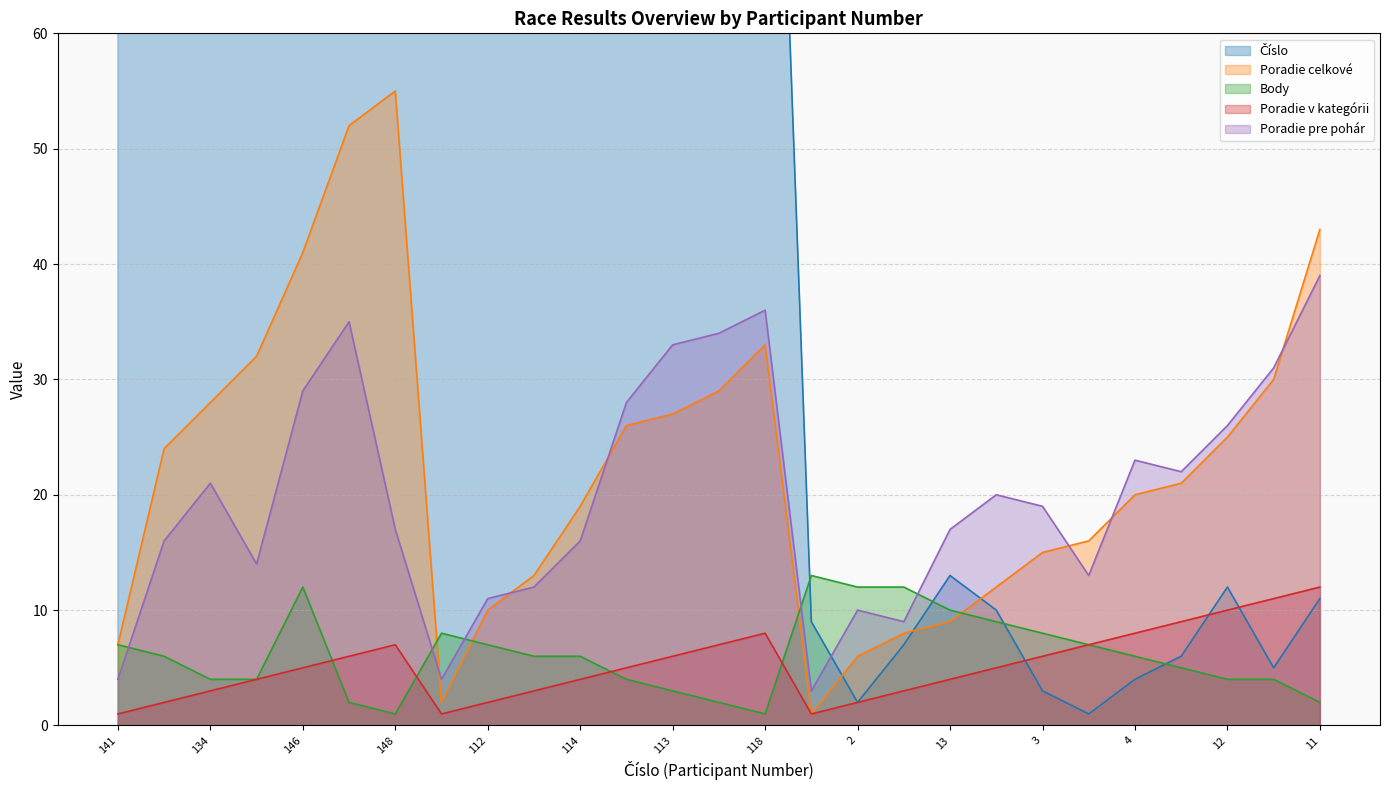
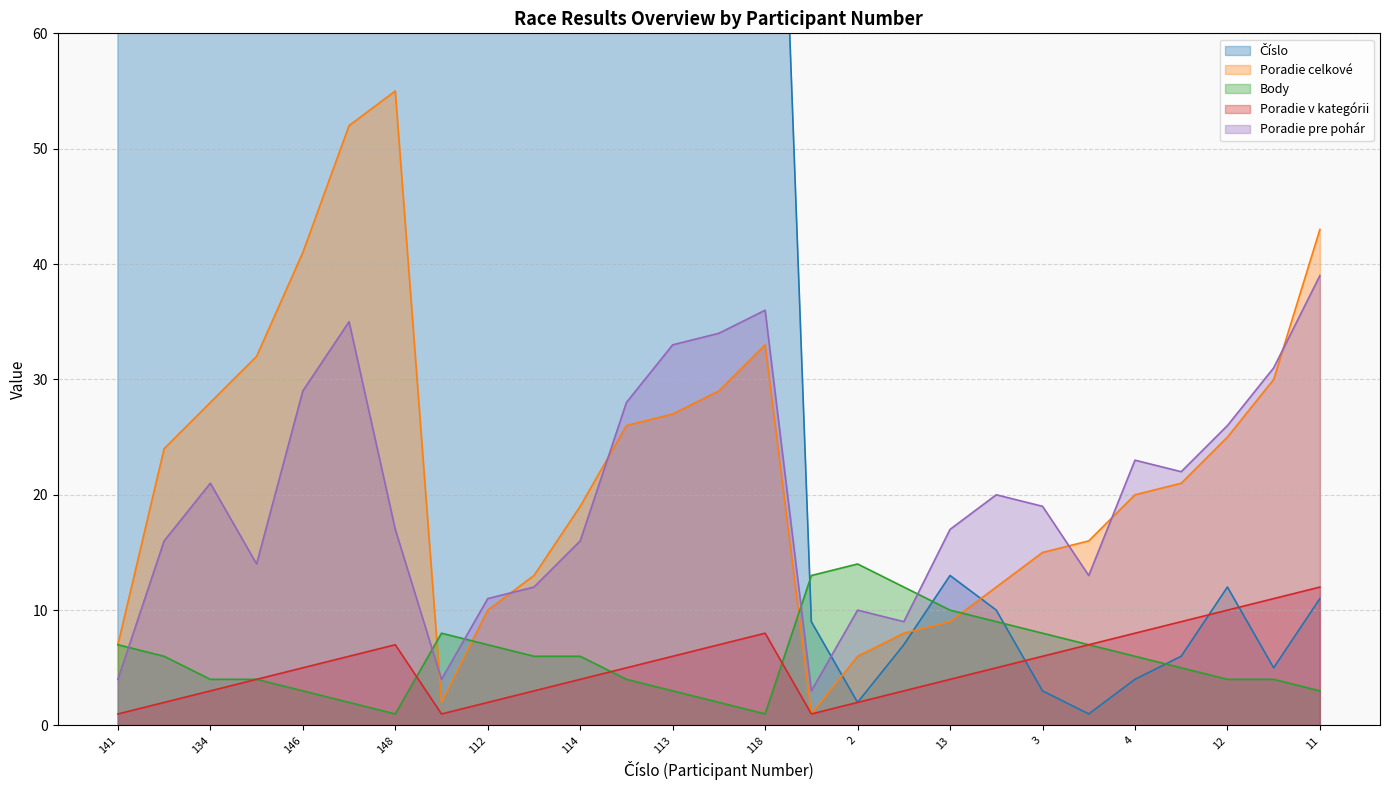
  {
    "Číslo": {
      "13": 13,
      "3": 3,
      "4": 4,
      "12": 12,
      "11": 11
    },
    "Body": {
      "134": 4,
-     "146": 12,
+     "146": 3,
      "148": 1,
      "112": 7,
      "114": 6,
      "113": 3,
      "118": 1,
-     "2": 12,
+     "2": 14,
      "13": 10,
      "3": 8,
      "4": 6,
      "12": 4,
-     "11": 2
+     "11": 3
    },
    "Poradie pre pohár": {
      "141": 4,
      "134": 21,
      "146": 29,
      "148": 17,
      "112": 11,
      "114": 16,
      "113": 33,
      "118": 36,
      "2": 10,
      "13": 17,
      "3": 19,
      "4": 23,
      "12": 26,
      "11": 39
    }
  }
